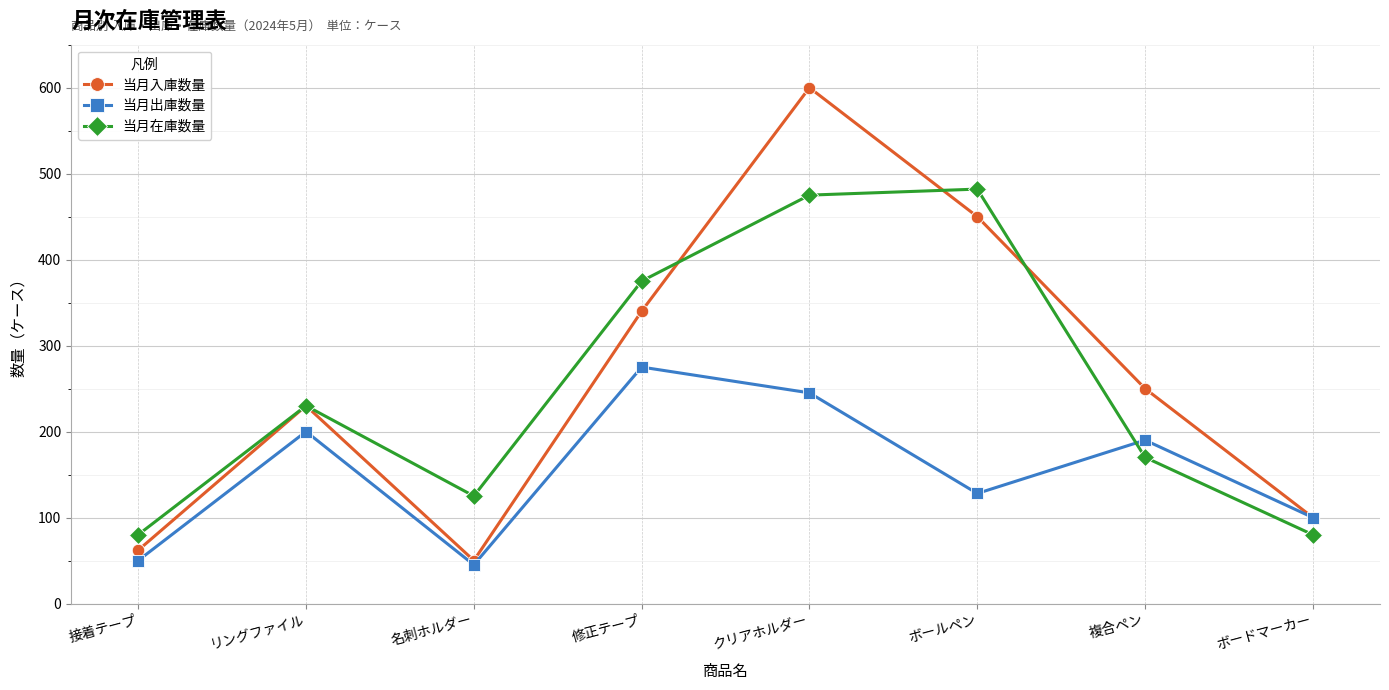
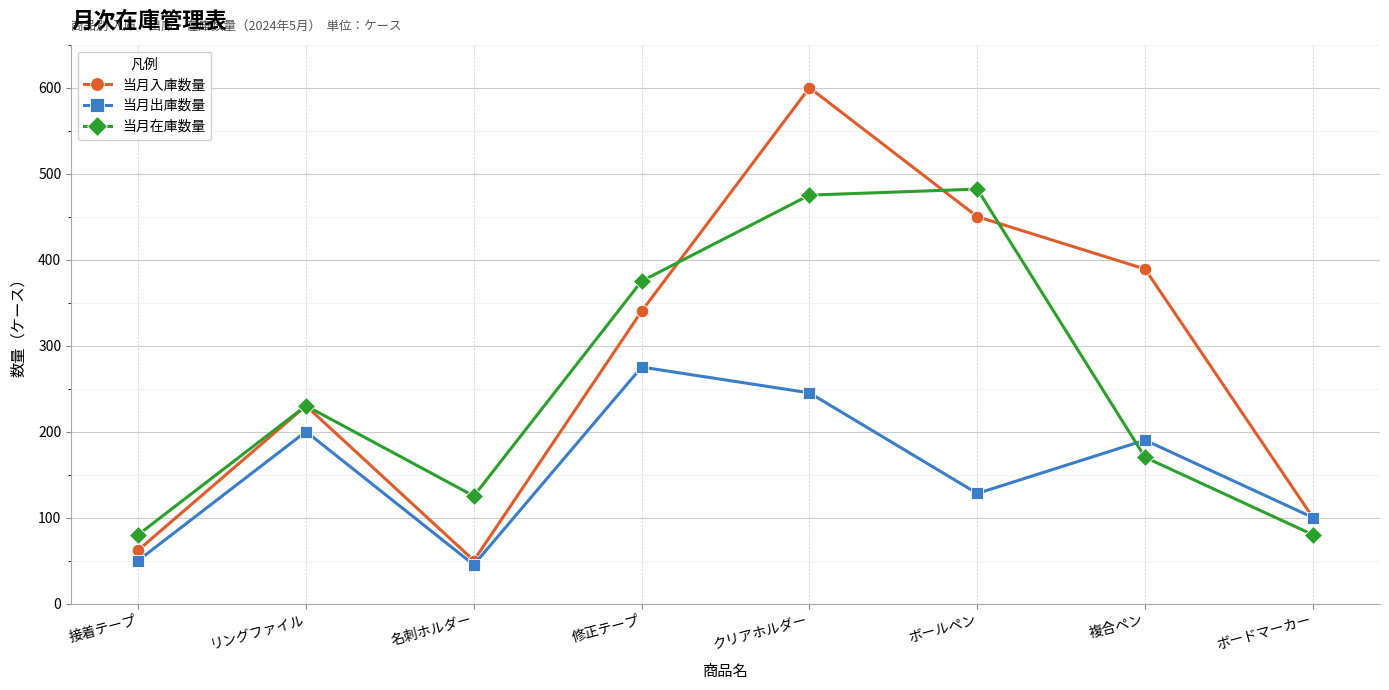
  {
    "当月入庫数量": {
      "接着テープ": 60,
      "名刺ホルダー": 50,
      "修正テープ": 340,
      "クリアホルダー": 600,
      "ボールペン": 450,
-     "複合ペン": 250
+     "複合ペン": 390
    },
    "当月出庫数量": {
      "接着テープ": 50,
      "リングファイル": 200,
      "名刺ホルダー": 50,
      "修正テープ": 280,
      "クリアホルダー": 250,
      "ボールペン": 130,
      "複合ペン": 190
    },
    "当月在庫数量": {
      "接着テープ": 80,
      "名刺ホルダー": 130,
      "修正テープ": 380,
      "クリアホルダー": 480,
      "ボールペン": 480,
      "複合ペン": 170,
      "ボードマーカー": 80
    }
  }
